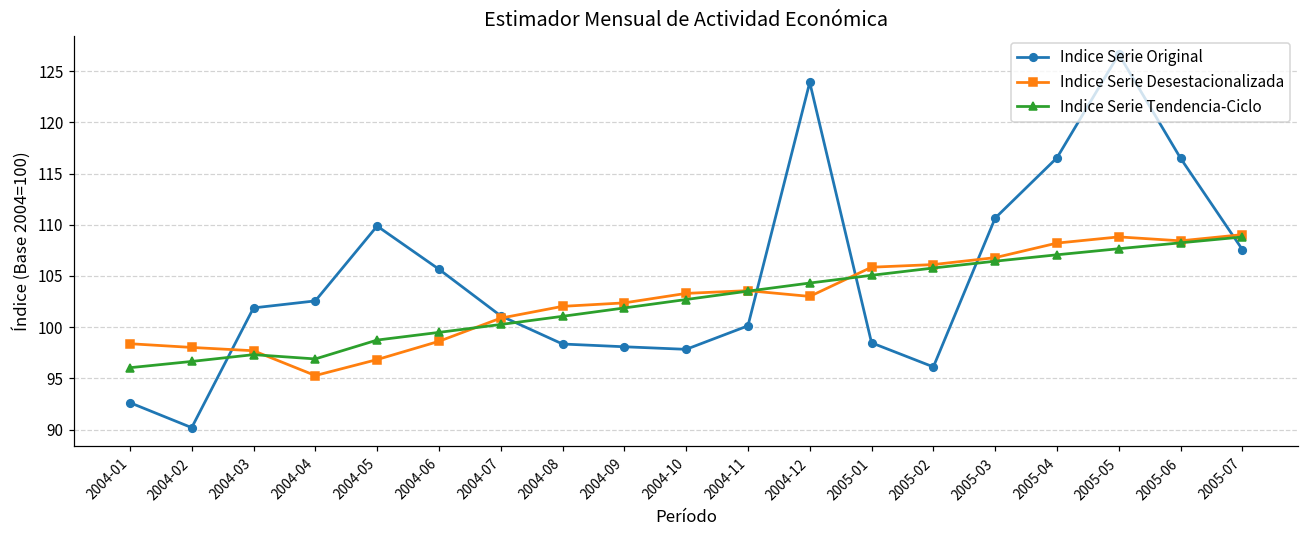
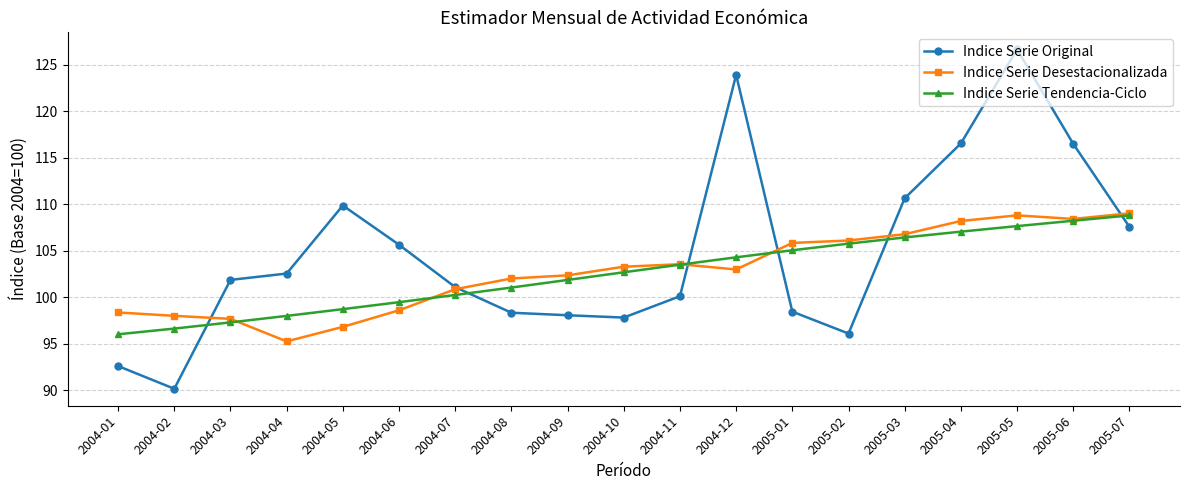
  {
    "Indice Serie Original": {
      "2004-01": 93,
      "2004-02": 90,
      "2004-03": 102,
      "2004-04": 103,
      "2004-05": 110,
      "2004-06": 106,
      "2004-08": 98,
      "2004-09": 98,
      "2004-10": 98,
      "2004-11": 100,
      "2004-12": 124,
      "2005-01": 98,
      "2005-02": 96,
      "2005-03": 111,
      "2005-04": 117,
      "2005-06": 117,
      "2005-07": 108
    },
    "Indice Serie Desestacionalizada": {
      "2004-01": 98,
      "2004-02": 98,
      "2004-03": 98,
      "2004-04": 95,
      "2004-05": 97,
      "2004-06": 99,
      "2004-08": 102,
      "2004-09": 102,
      "2004-10": 103,
      "2004-12": 103,
      "2005-01": 106,
      "2005-02": 106,
      "2005-03": 107,
      "2005-04": 108,
      "2005-05": 109
    },
    "Indice Serie Tendencia-Ciclo": {
      "2004-01": 96,
      "2004-02": 97,
      "2004-03": 97,
-     "2004-04": 97,
+     "2004-04": 98,
      "2004-05": 99,
      "2004-06": 99,
      "2004-07": 100,
      "2004-08": 101,
      "2004-09": 102,
      "2004-10": 103,
      "2004-12": 104,
      "2005-01": 105,
      "2005-02": 106,
      "2005-03": 106,
      "2005-04": 107,
      "2005-05": 108
    }
  }
